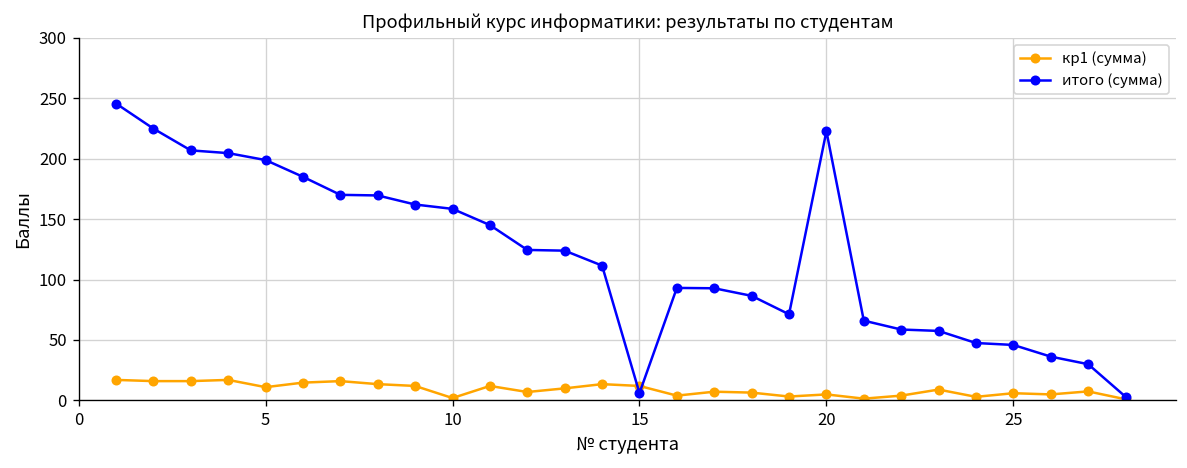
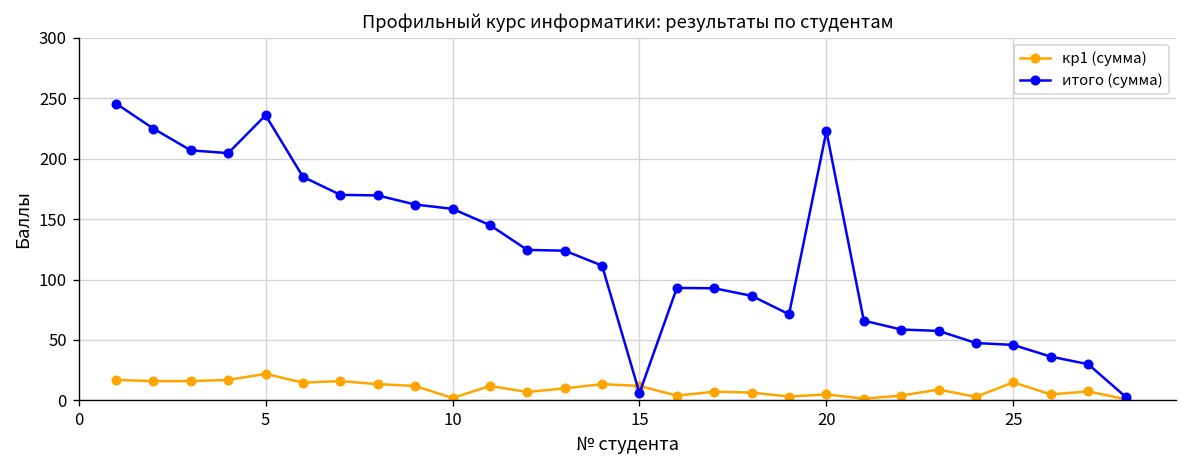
  {
    "кр1 (сумма)": {
-     "5": 11,
+     "5": 22,
      "10": 2,
      "15": 12,
      "20": 5,
-     "25": 6
+     "25": 15
    },
    "итого (сумма)": {
-     "5": 199,
+     "5": 236,
      "10": 158,
      "15": 6,
      "20": 223,
      "25": 46
    }
  }
